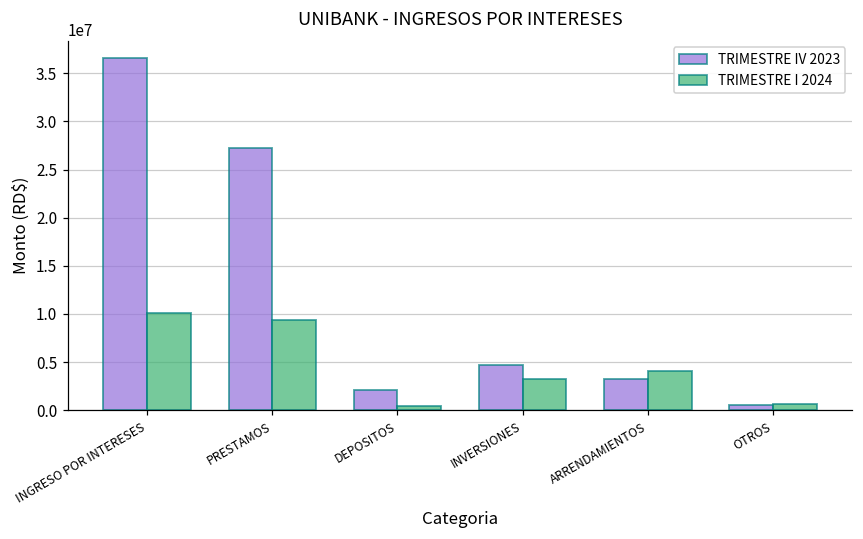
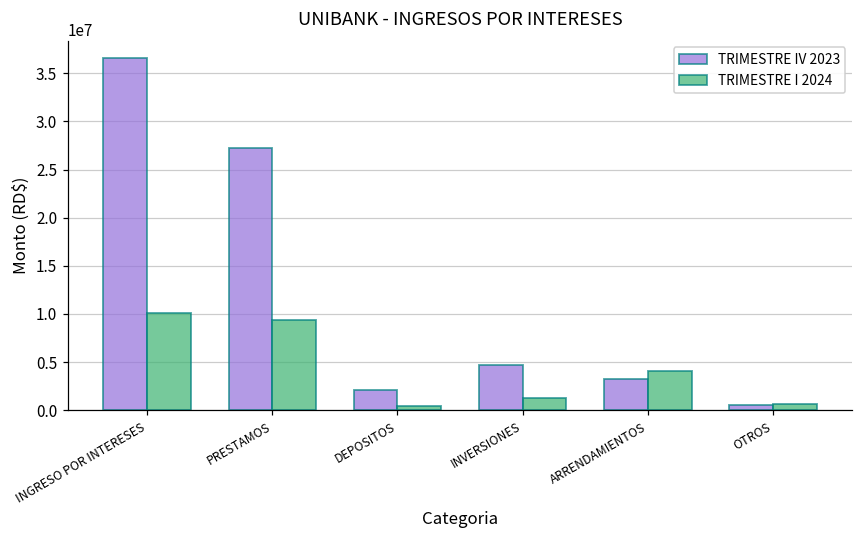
  {
    "TRIMESTRE IV 2023": {
      "INGRESO POR INTERESES": 37000000,
      "PRESTAMOS": 27000000,
      "DEPOSITOS": 2000000,
      "INVERSIONES": 5000000,
      "ARRENDAMIENTOS": 3000000,
      "OTROS": 0
    },
    "TRIMESTRE I 2024": {
      "INGRESO POR INTERESES": 10000000,
      "PRESTAMOS": 9000000,
      "DEPOSITOS": 0,
-     "INVERSIONES": 3000000,
+     "INVERSIONES": 1000000,
      "ARRENDAMIENTOS": 4000000,
      "OTROS": 1000000
    }
  }
